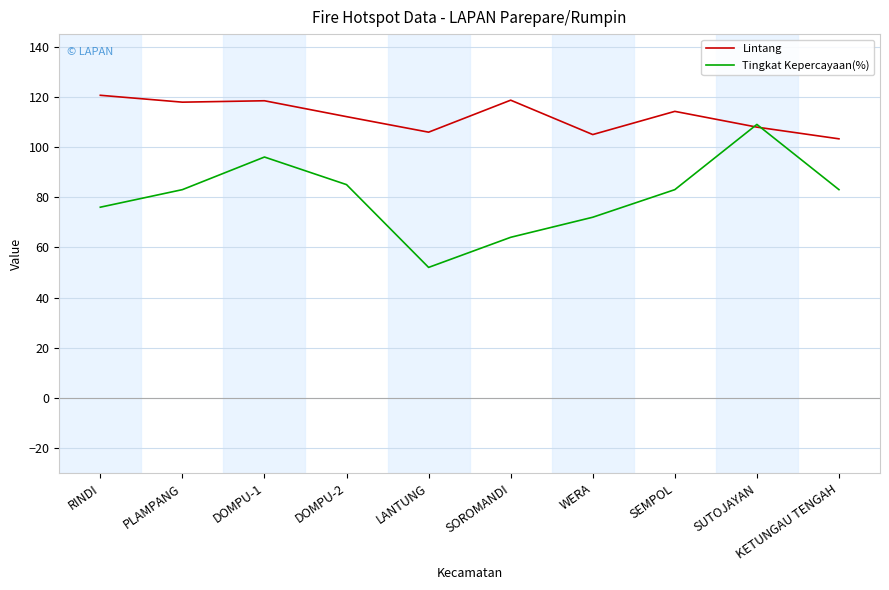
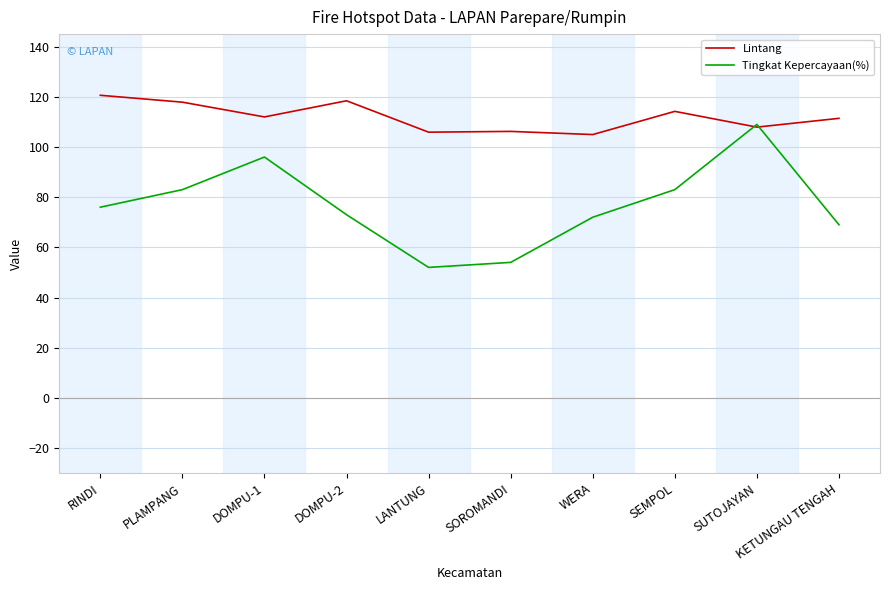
  {
    "Lintang": {
      "RINDI": 121,
      "PLAMPANG": 118,
-     "DOMPU-1": 118,
-     "DOMPU-2": 112,
+     "DOMPU-1": 112,
+     "DOMPU-2": 118,
      "LANTUNG": 106,
-     "SOROMANDI": 119,
+     "SOROMANDI": 106,
      "WERA": 105,
      "SEMPOL": 114,
      "SUTOJAYAN": 108,
-     "KETUNGAU TENGAH": 103
+     "KETUNGAU TENGAH": 111
    },
    "Tingkat Kepercayaan(%)": {
      "RINDI": 76,
      "PLAMPANG": 83,
      "DOMPU-1": 96,
-     "DOMPU-2": 85,
+     "DOMPU-2": 73,
      "LANTUNG": 52,
-     "SOROMANDI": 64,
+     "SOROMANDI": 54,
      "WERA": 72,
      "SEMPOL": 83,
      "SUTOJAYAN": 109,
-     "KETUNGAU TENGAH": 83
+     "KETUNGAU TENGAH": 69
    }
  }
